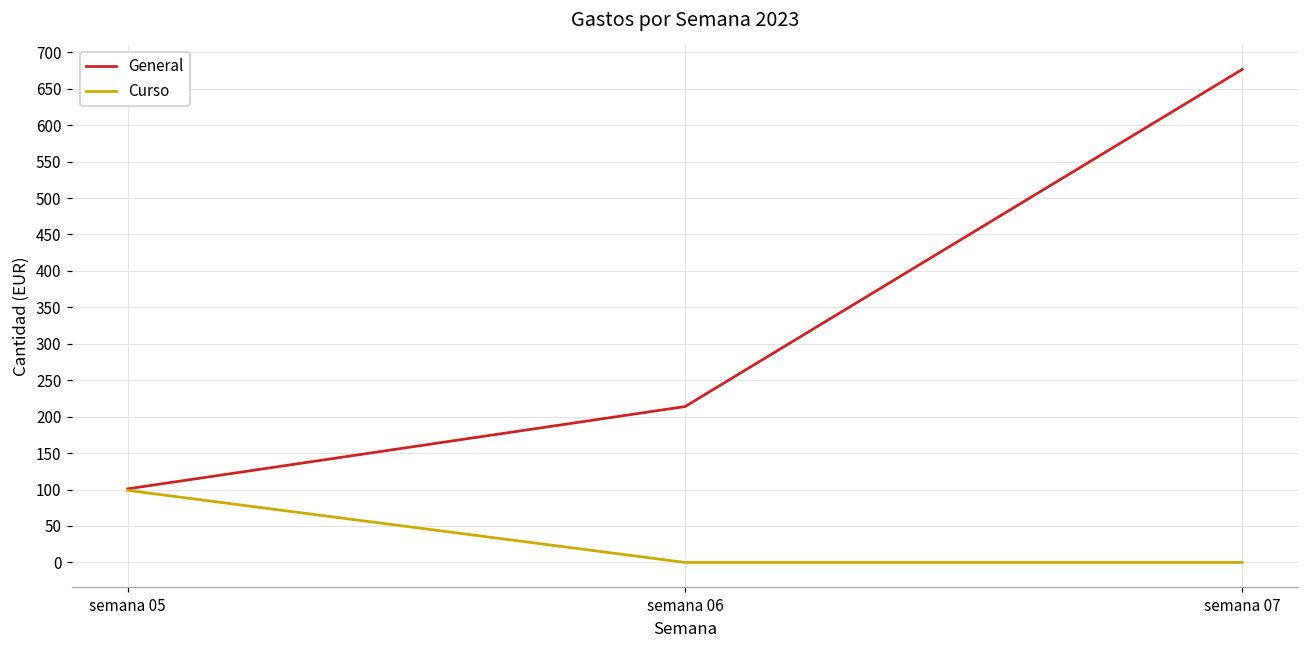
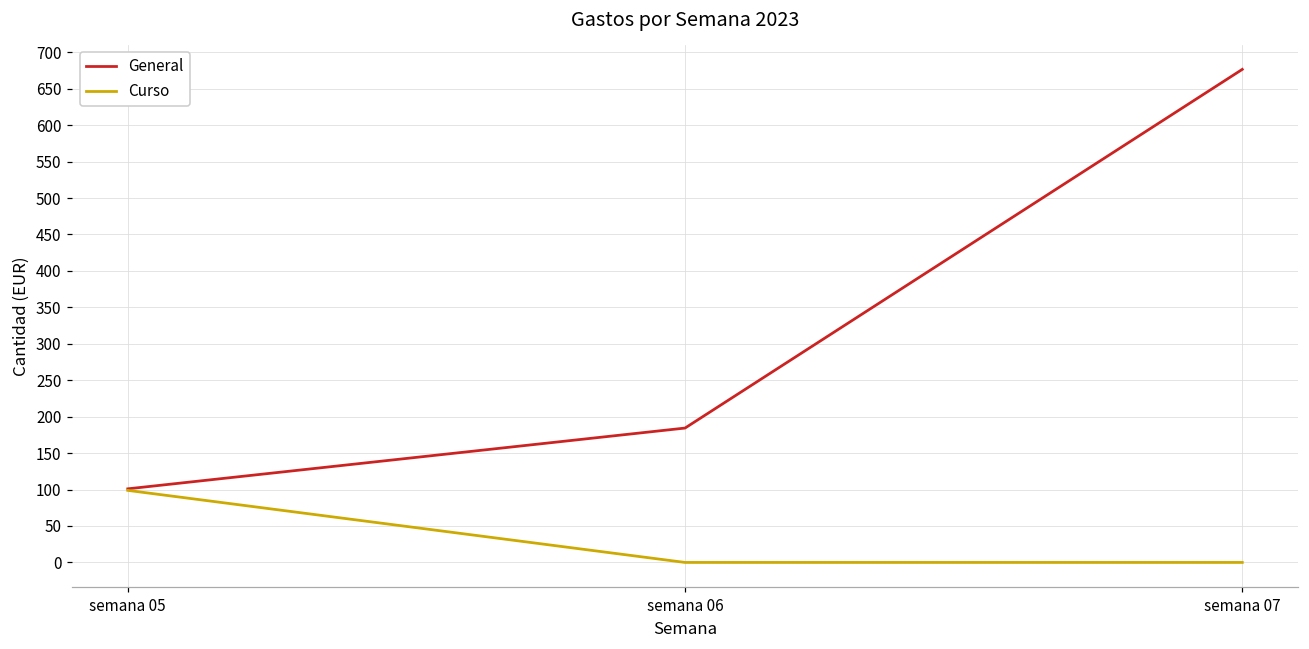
  {
    "General": {
-     "semana 06": 210,
+     "semana 06": 180,
      "semana 07": 680
    },
    "Curso": {
      "semana 06": 0,
      "semana 07": 0
    }
  }
